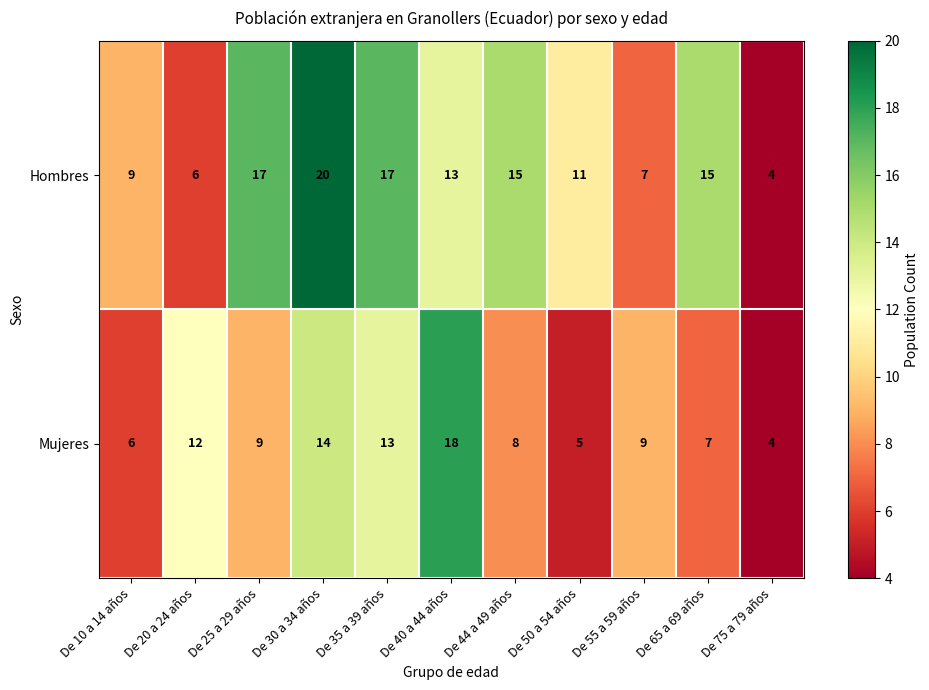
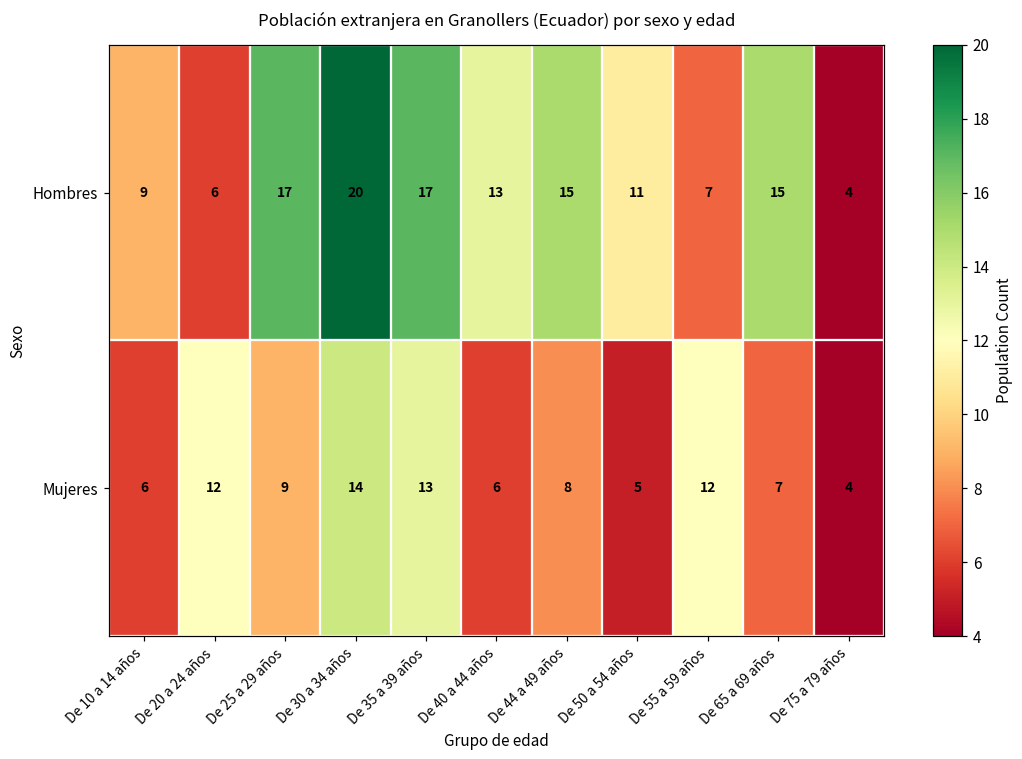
  {
    "Hombres": {
      "De 10 a 14 años": 9,
      "De 20 a 24 años": 6,
      "De 25 a 29 años": 17,
      "De 30 a 34 años": 20,
      "De 35 a 39 años": 17,
      "De 40 a 44 años": 13,
      "De 44 a 49 años": 15,
      "De 50 a 54 años": 11,
      "De 55 a 59 años": 7,
      "De 65 a 69 años": 15,
      "De 75 a 79 años": 4
    },
    "Mujeres": {
      "De 10 a 14 años": 6,
      "De 20 a 24 años": 12,
      "De 25 a 29 años": 9,
      "De 30 a 34 años": 14,
      "De 35 a 39 años": 13,
-     "De 40 a 44 años": 18,
+     "De 40 a 44 años": 6,
      "De 44 a 49 años": 8,
      "De 50 a 54 años": 5,
-     "De 55 a 59 años": 9,
+     "De 55 a 59 años": 12,
      "De 65 a 69 años": 7,
      "De 75 a 79 años": 4
    }
  }
